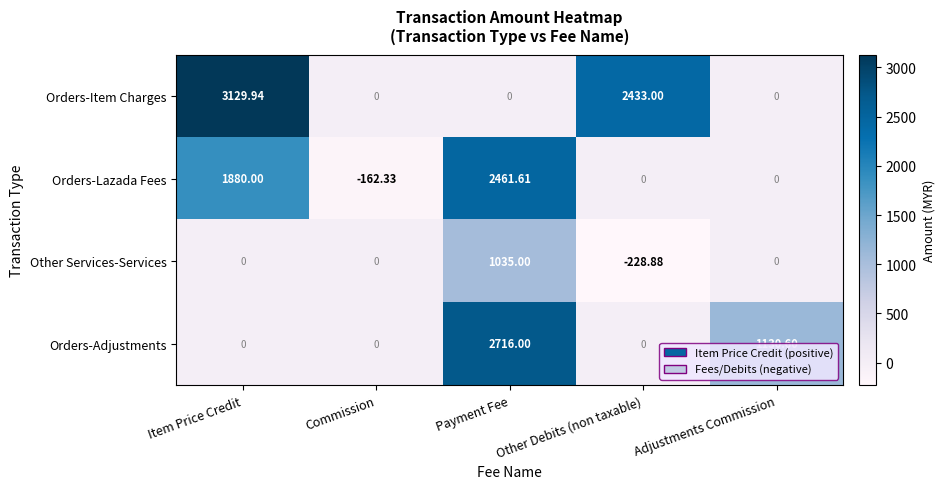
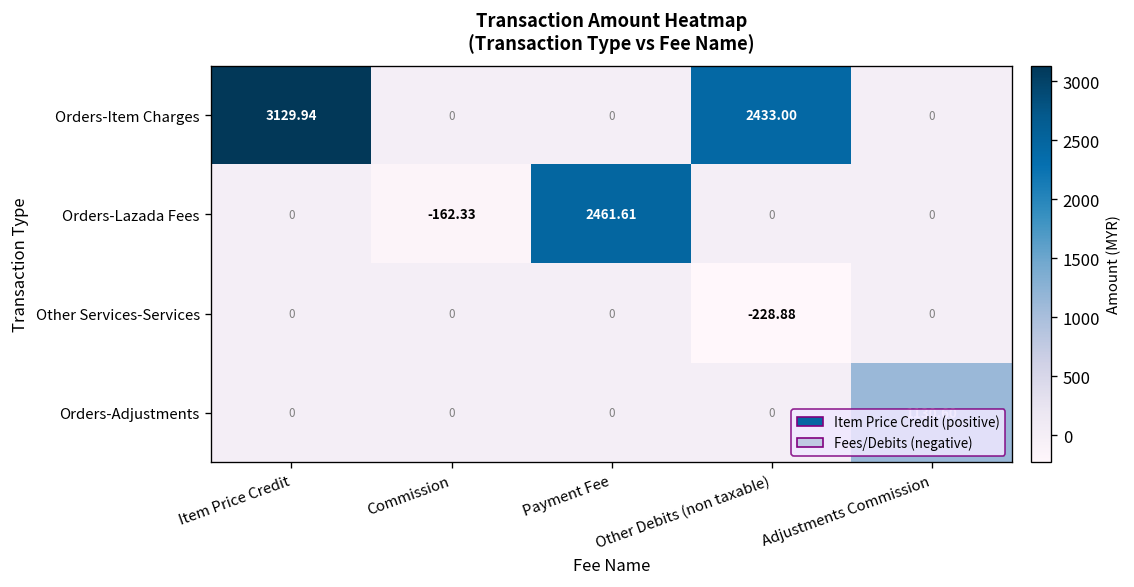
  {
    "Orders-Item Charges": {
      "Item Price Credit": 3129.94,
      "Commission": 0,
      "Payment Fee": 0,
      "Other Debits (non taxable)": 2433.00,
      "Adjustments Commission": 0
    },
    "Orders-Lazada Fees": {
-     "Item Price Credit": 1880.00,
+     "Item Price Credit": 0,
      "Commission": -162.33,
      "Payment Fee": 2461.61,
      "Other Debits (non taxable)": 0,
      "Adjustments Commission": 0
    },
    "Other Services-Services": {
      "Item Price Credit": 0,
      "Commission": 0,
-     "Payment Fee": 1035.00,
+     "Payment Fee": 0,
      "Other Debits (non taxable)": -228.88,
      "Adjustments Commission": 0
    },
    "Orders-Adjustments": {
      "Item Price Credit": 0,
      "Commission": 0,
-     "Payment Fee": 2716.00,
+     "Payment Fee": 0,
      "Other Debits (non taxable)": 0
    }
  }
